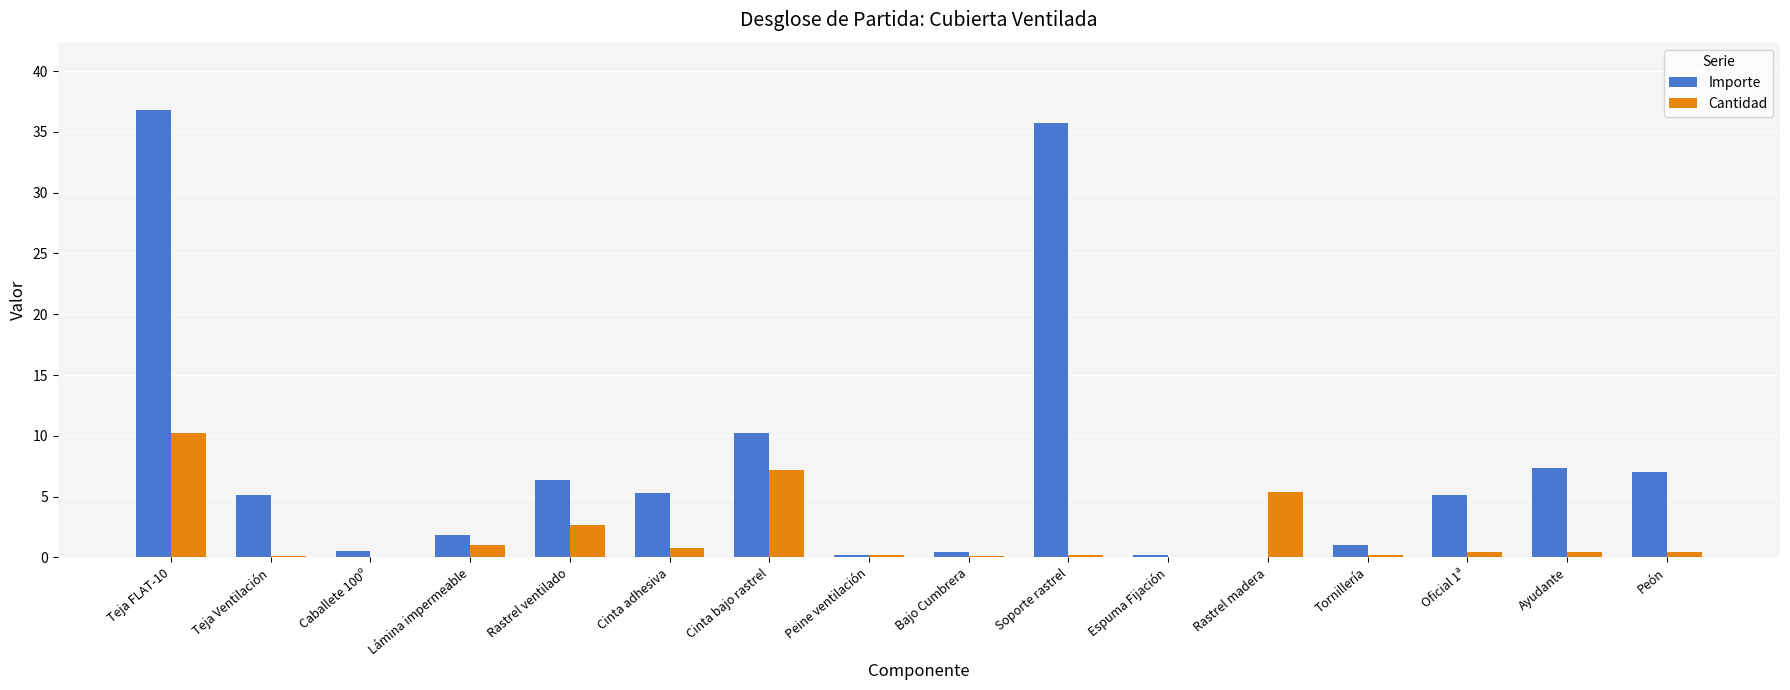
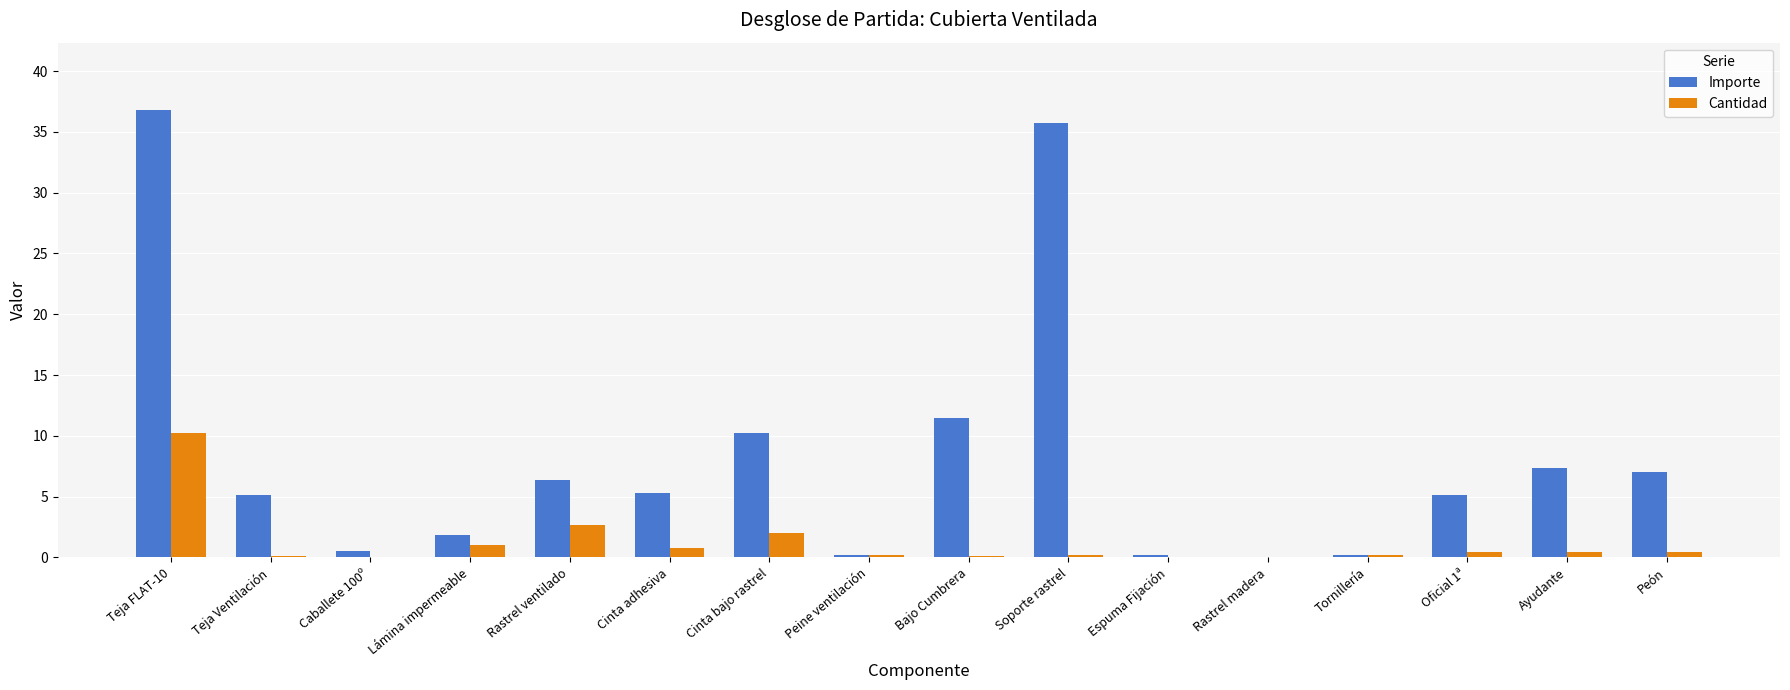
  {
    "Importe": {
      "Teja FLAT-10": 36.8,
      "Teja Ventilación": 5.2,
      "Caballete 100º": 0.6,
      "Lámina impermeable": 1.8,
      "Rastrel ventilado": 6.4,
      "Cinta adhesiva": 5.3,
      "Cinta bajo rastrel": 10.2,
-     "Bajo Cumbrera": 0.4,
+     "Bajo Cumbrera": 11.4,
      "Soporte rastrel": 35.7,
-     "Tornillería": 1.0,
+     "Tornillería": 0.2,
      "Oficial 1ª": 5.1,
      "Ayudante": 7.4,
      "Peón": 7.0
    },
    "Cantidad": {
      "Teja FLAT-10": 10.2,
      "Lámina impermeable": 1.0,
      "Rastrel ventilado": 2.7,
      "Cinta adhesiva": 0.8,
-     "Cinta bajo rastrel": 7.2,
-     "Rastrel madera": 5.4,
+     "Cinta bajo rastrel": 2.0,
+     "Rastrel madera": 0.1,
      "Oficial 1ª": 0.4,
      "Ayudante": 0.4,
      "Peón": 0.4
    }
  }
